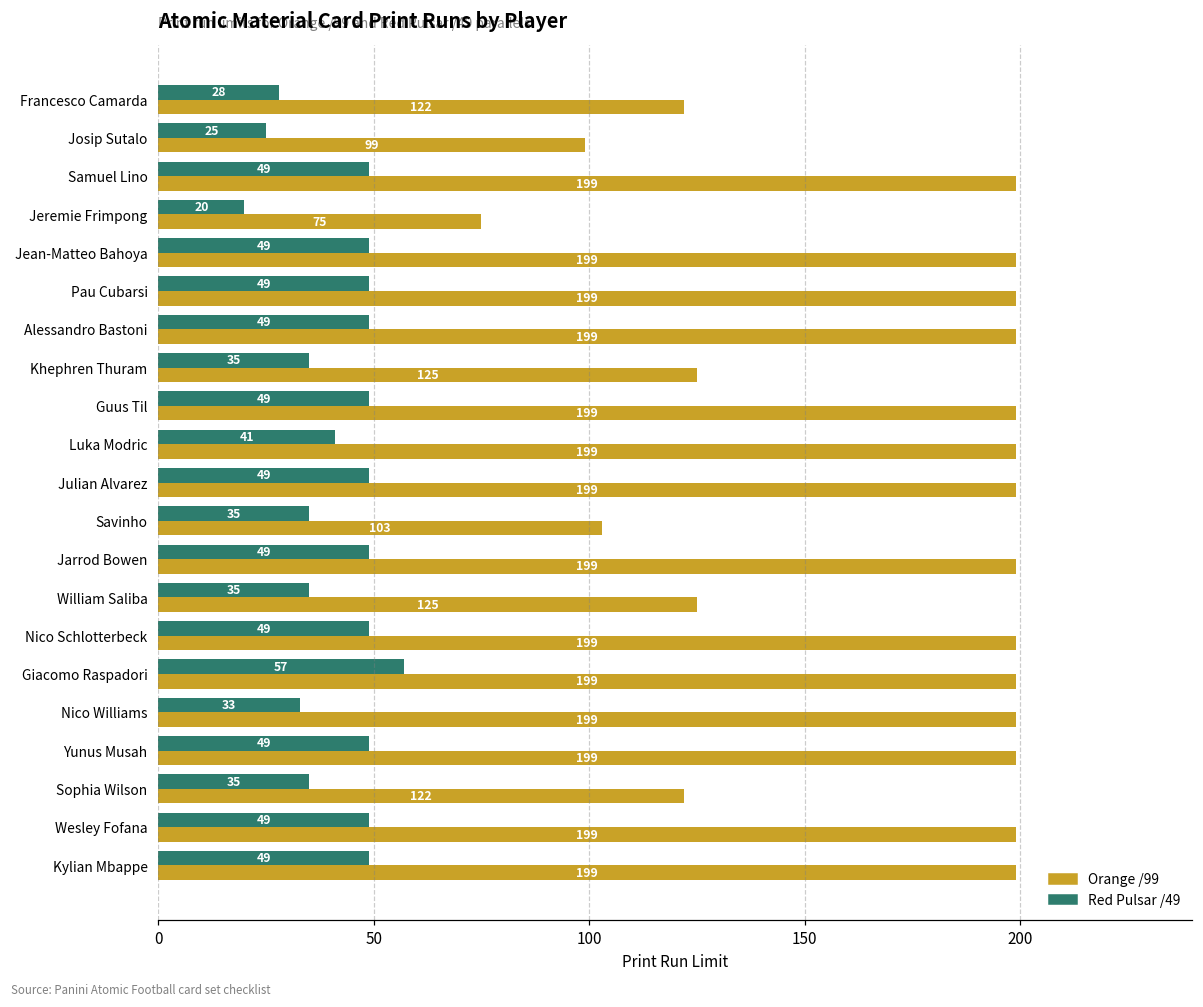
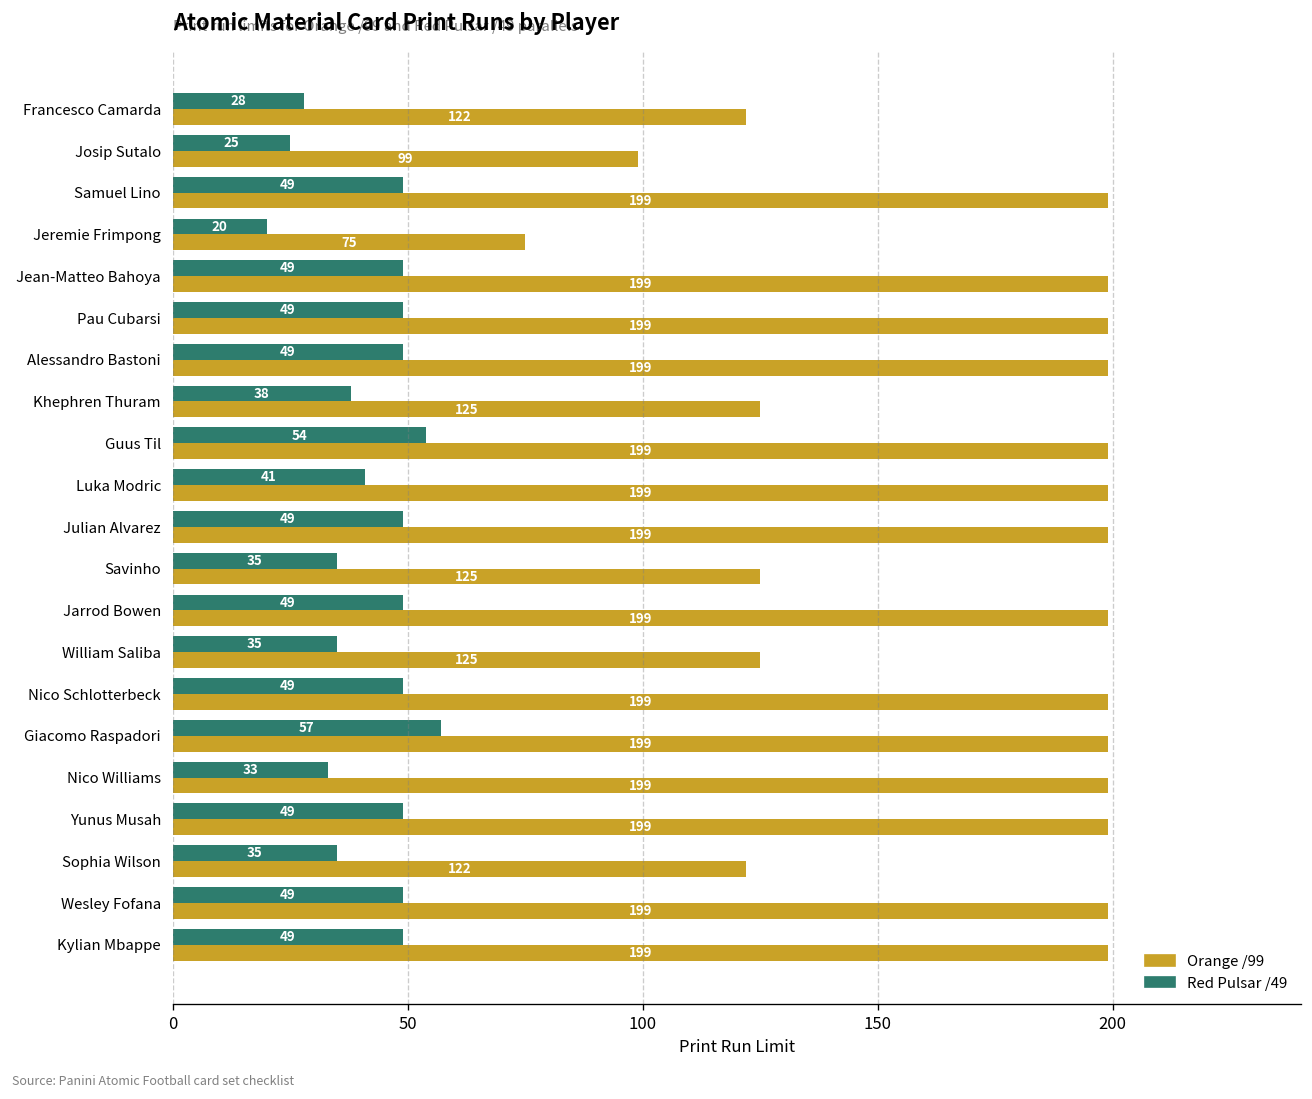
  {
    "Orange /99": {
      "Francesco Camarda": 122,
      "Josip Sutalo": 99,
      "Samuel Lino": 199,
      "Jeremie Frimpong": 75,
      "Jean-Matteo Bahoya": 199,
      "Pau Cubarsi": 199,
      "Alessandro Bastoni": 199,
      "Khephren Thuram": 125,
      "Guus Til": 199,
      "Luka Modric": 199,
      "Julian Alvarez": 199,
-     "Savinho": 103,
+     "Savinho": 125,
      "Jarrod Bowen": 199,
      "William Saliba": 125,
      "Nico Schlotterbeck": 199,
      "Giacomo Raspadori": 199,
      "Nico Williams": 199,
      "Yunus Musah": 199,
      "Sophia Wilson": 122,
      "Wesley Fofana": 199,
      "Kylian Mbappe": 199
    },
    "Red Pulsar /49": {
      "Francesco Camarda": 28,
      "Josip Sutalo": 25,
      "Samuel Lino": 49,
      "Jeremie Frimpong": 20,
      "Jean-Matteo Bahoya": 49,
      "Pau Cubarsi": 49,
      "Alessandro Bastoni": 49,
-     "Khephren Thuram": 35,
-     "Guus Til": 49,
+     "Khephren Thuram": 38,
+     "Guus Til": 54,
      "Luka Modric": 41,
      "Julian Alvarez": 49,
      "Savinho": 35,
      "Jarrod Bowen": 49,
      "William Saliba": 35,
      "Nico Schlotterbeck": 49,
      "Giacomo Raspadori": 57,
      "Nico Williams": 33,
      "Yunus Musah": 49,
      "Sophia Wilson": 35,
      "Wesley Fofana": 49,
      "Kylian Mbappe": 49
    }
  }
